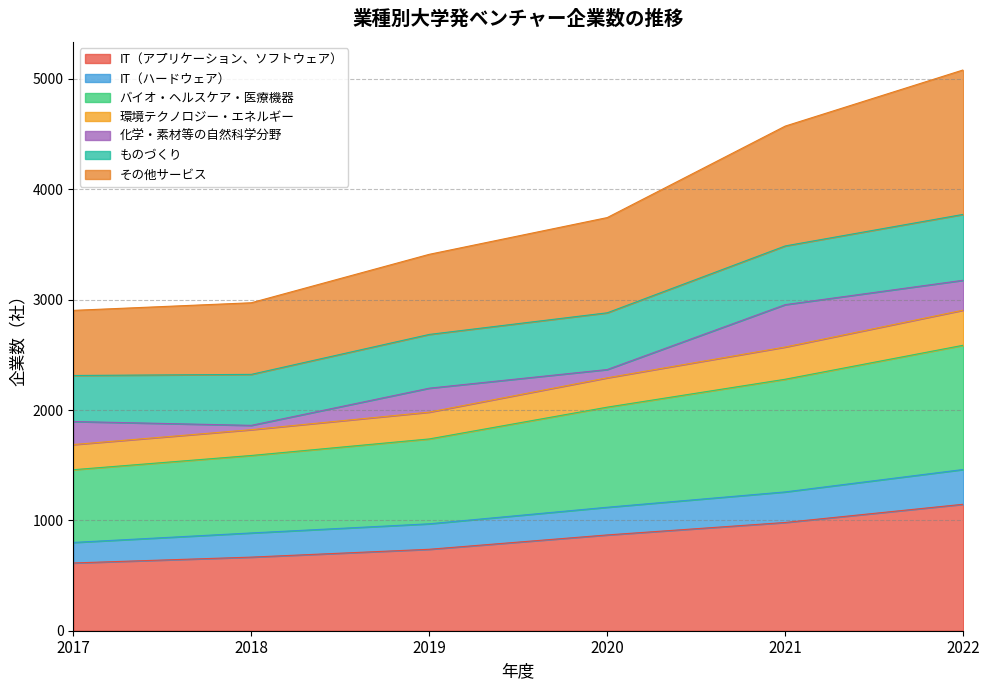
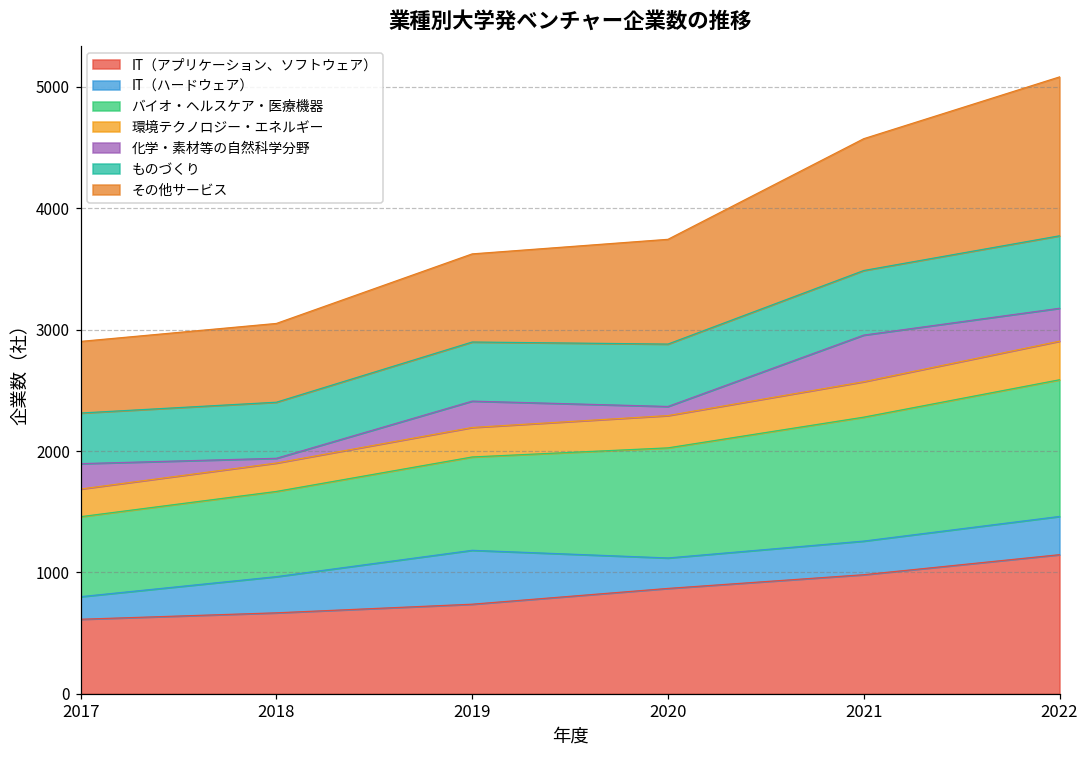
  {
    "IT（ハードウェア）": {
      "2017": 190,
-     "2018": 220,
-     "2019": 230,
+     "2018": 300,
+     "2019": 440,
      "2020": 250,
      "2021": 280,
      "2022": 320
    },
    "化学・素材等の自然科学分野": {
      "2017": 210,
      "2018": 40,
      "2019": 220,
      "2020": 80,
      "2021": 380,
      "2022": 270
    }
  }
